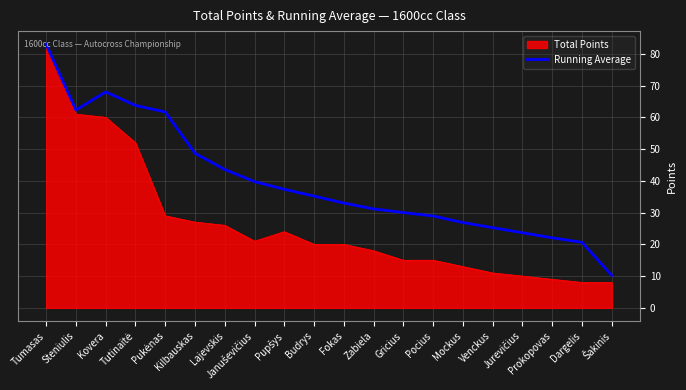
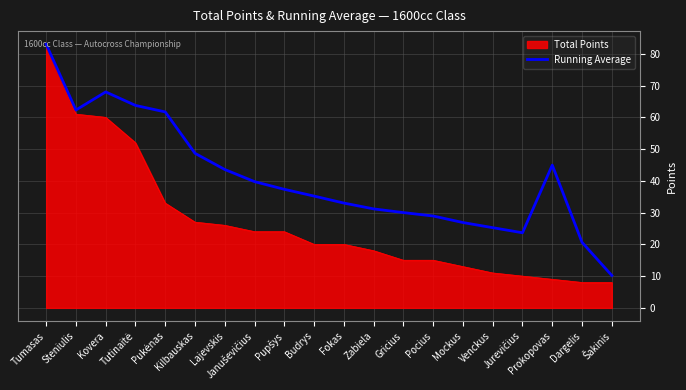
  {
    "Total Points": {
      "Steniulis": 61,
      "Kovera": 60,
      "Tutinaitė": 52,
-     "Pukėnas": 29,
+     "Pukėnas": 33,
      "Kilbauskas": 27,
      "Lajevskis": 26,
-     "Januševičius": 21,
+     "Januševičius": 24,
      "Pupšys": 24,
      "Budrys": 20,
      "Fokas": 20,
      "Zabiela": 18,
      "Gricius": 15,
      "Pocius": 15,
      "Mockus": 13,
      "Venckus": 11,
      "Jurevičius": 10,
      "Prokopovas": 9,
      "Dargelis": 8,
      "Šakinis": 8
    },
    "Running Average": {
      "Steniulis": 62,
      "Kovera": 68,
      "Tutinaitė": 64,
      "Pukėnas": 62,
      "Kilbauskas": 49,
      "Lajevskis": 44,
      "Januševičius": 40,
      "Pupšys": 37,
      "Budrys": 35,
      "Fokas": 33,
      "Zabiela": 31,
      "Gricius": 30,
      "Pocius": 29,
      "Mockus": 27,
      "Venckus": 25,
      "Jurevičius": 24,
-     "Prokopovas": 22,
+     "Prokopovas": 45,
      "Dargelis": 21,
      "Šakinis": 10
    }
  }
